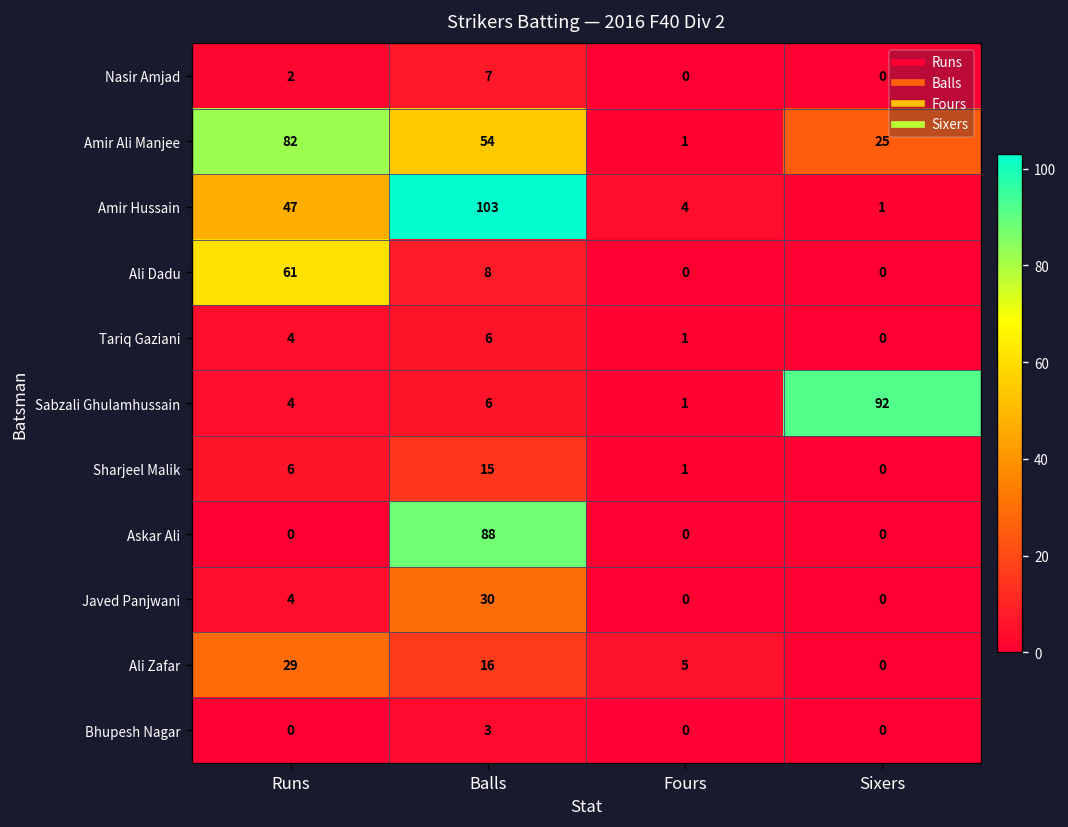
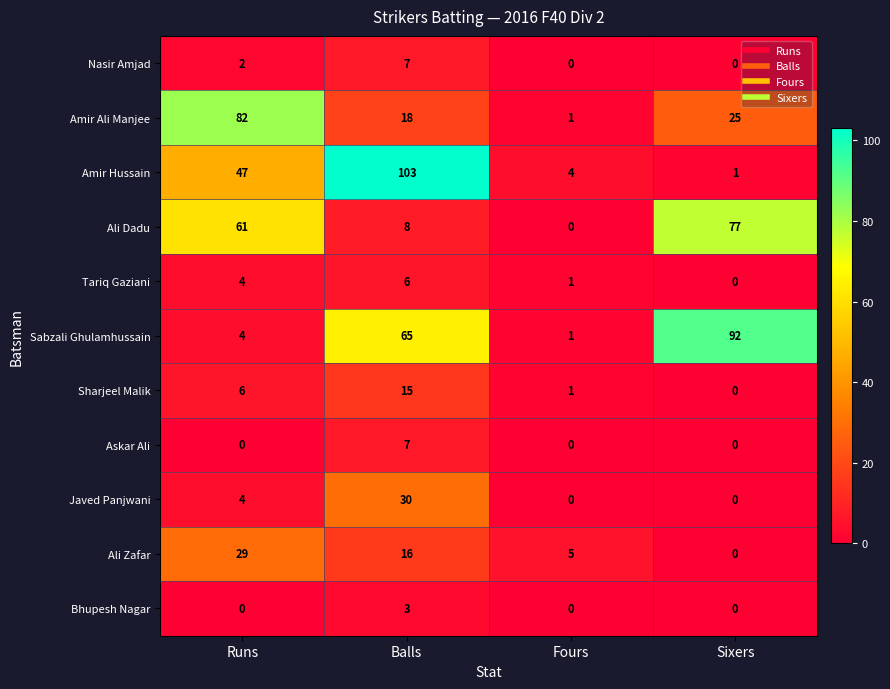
  {
    "Nasir Amjad": {
      "Runs": 2,
      "Balls": 7,
      "Fours": 0,
      "Sixers": 0
    },
    "Amir Ali Manjee": {
      "Runs": 82,
-     "Balls": 54,
+     "Balls": 18,
      "Fours": 1,
      "Sixers": 25
    },
    "Amir Hussain": {
      "Runs": 47,
      "Balls": 103,
      "Fours": 4,
      "Sixers": 1
    },
    "Ali Dadu": {
      "Runs": 61,
      "Balls": 8,
      "Fours": 0,
-     "Sixers": 0
+     "Sixers": 77
    },
    "Tariq Gaziani": {
      "Runs": 4,
      "Balls": 6,
      "Fours": 1,
      "Sixers": 0
    },
    "Sabzali Ghulamhussain": {
      "Runs": 4,
-     "Balls": 6,
+     "Balls": 65,
      "Fours": 1,
      "Sixers": 92
    },
    "Sharjeel Malik": {
      "Runs": 6,
      "Balls": 15,
      "Fours": 1,
      "Sixers": 0
    },
    "Askar Ali": {
      "Runs": 0,
-     "Balls": 88,
+     "Balls": 7,
      "Fours": 0,
      "Sixers": 0
    },
    "Javed Panjwani": {
      "Runs": 4,
      "Balls": 30,
      "Fours": 0,
      "Sixers": 0
    },
    "Ali Zafar": {
      "Runs": 29,
      "Balls": 16,
      "Fours": 5,
      "Sixers": 0
    },
    "Bhupesh Nagar": {
      "Runs": 0,
      "Balls": 3,
      "Fours": 0,
      "Sixers": 0
    }
  }
